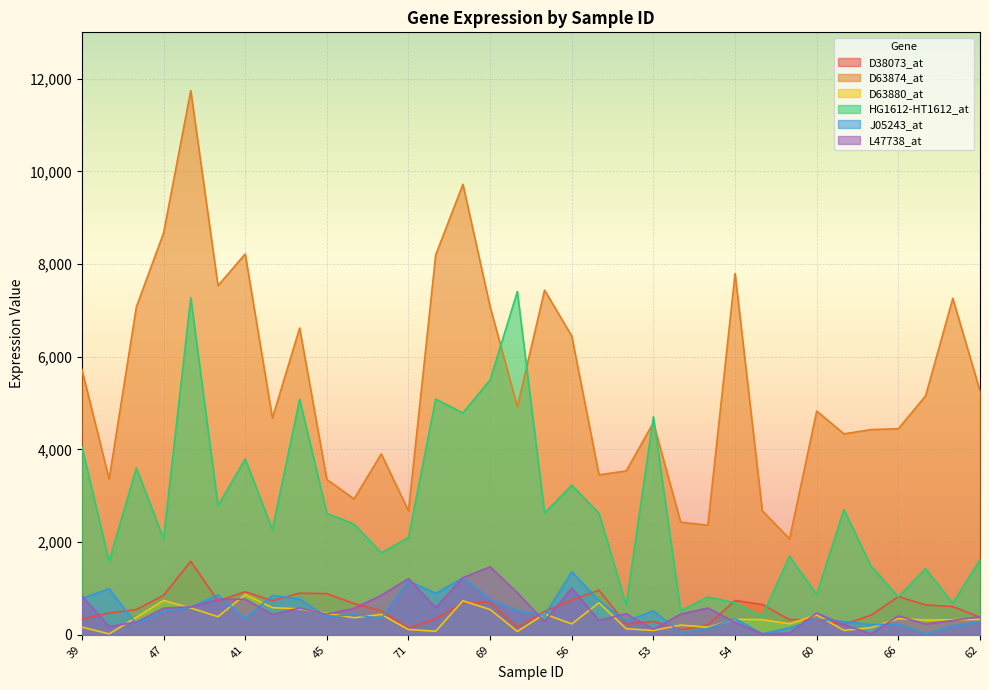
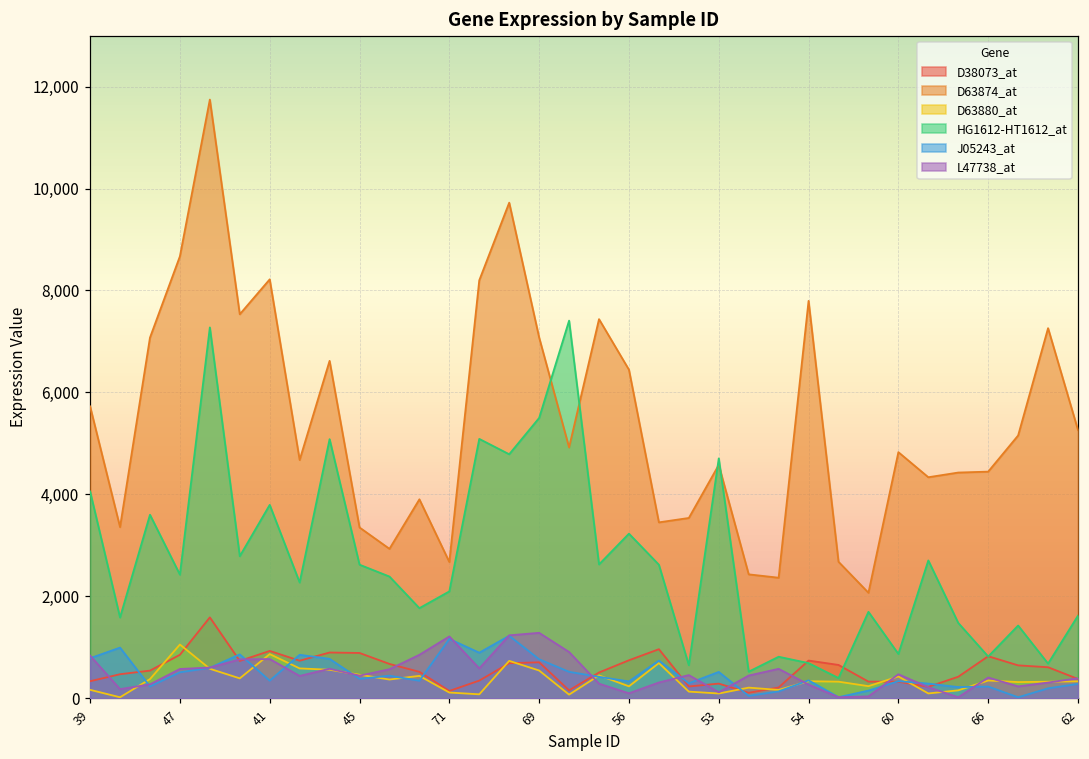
  {
    "D63880_at": {
      "39": "200",
-     "47": "700",
+     "47": "1,100",
      "41": "900",
      "69": "500",
      "56": "200",
      "66": "300"
    },
    "HG1612-HT1612_at": {
      "39": "4,100",
-     "47": "2,100",
+     "47": "2,400",
      "41": "3,800",
      "45": "2,600",
      "71": "2,100",
      "69": "5,500",
      "56": "3,200",
      "53": "4,700",
      "60": "900",
      "62": "1,600"
    },
    "J05243_at": {
      "47": "500",
      "41": "300",
      "45": "400",
      "69": "800",
-     "56": "1,400",
+     "56": "300",
      "53": "500",
      "66": "200"
    },
    "L47738_at": {
      "47": "600",
      "41": "800",
-     "69": "1,500",
-     "56": "1,000",
+     "69": "1,300",
+     "56": "100",
      "54": "300",
      "66": "400"
    }
  }
